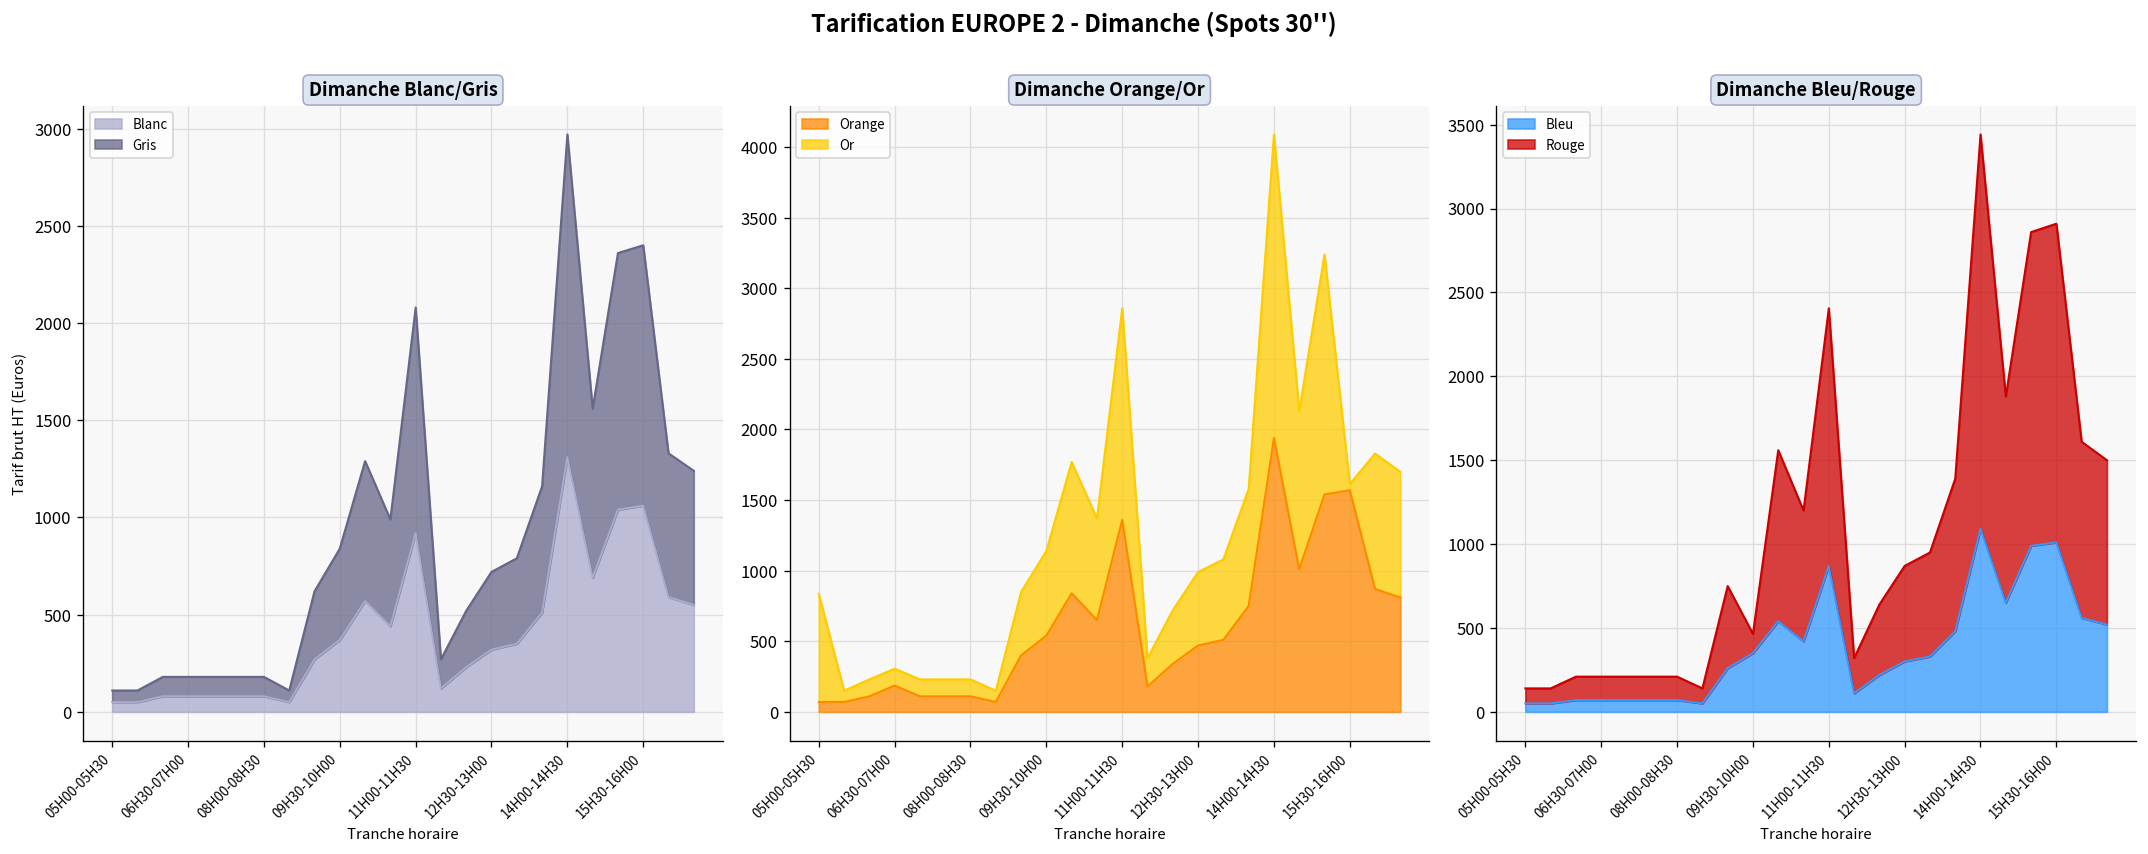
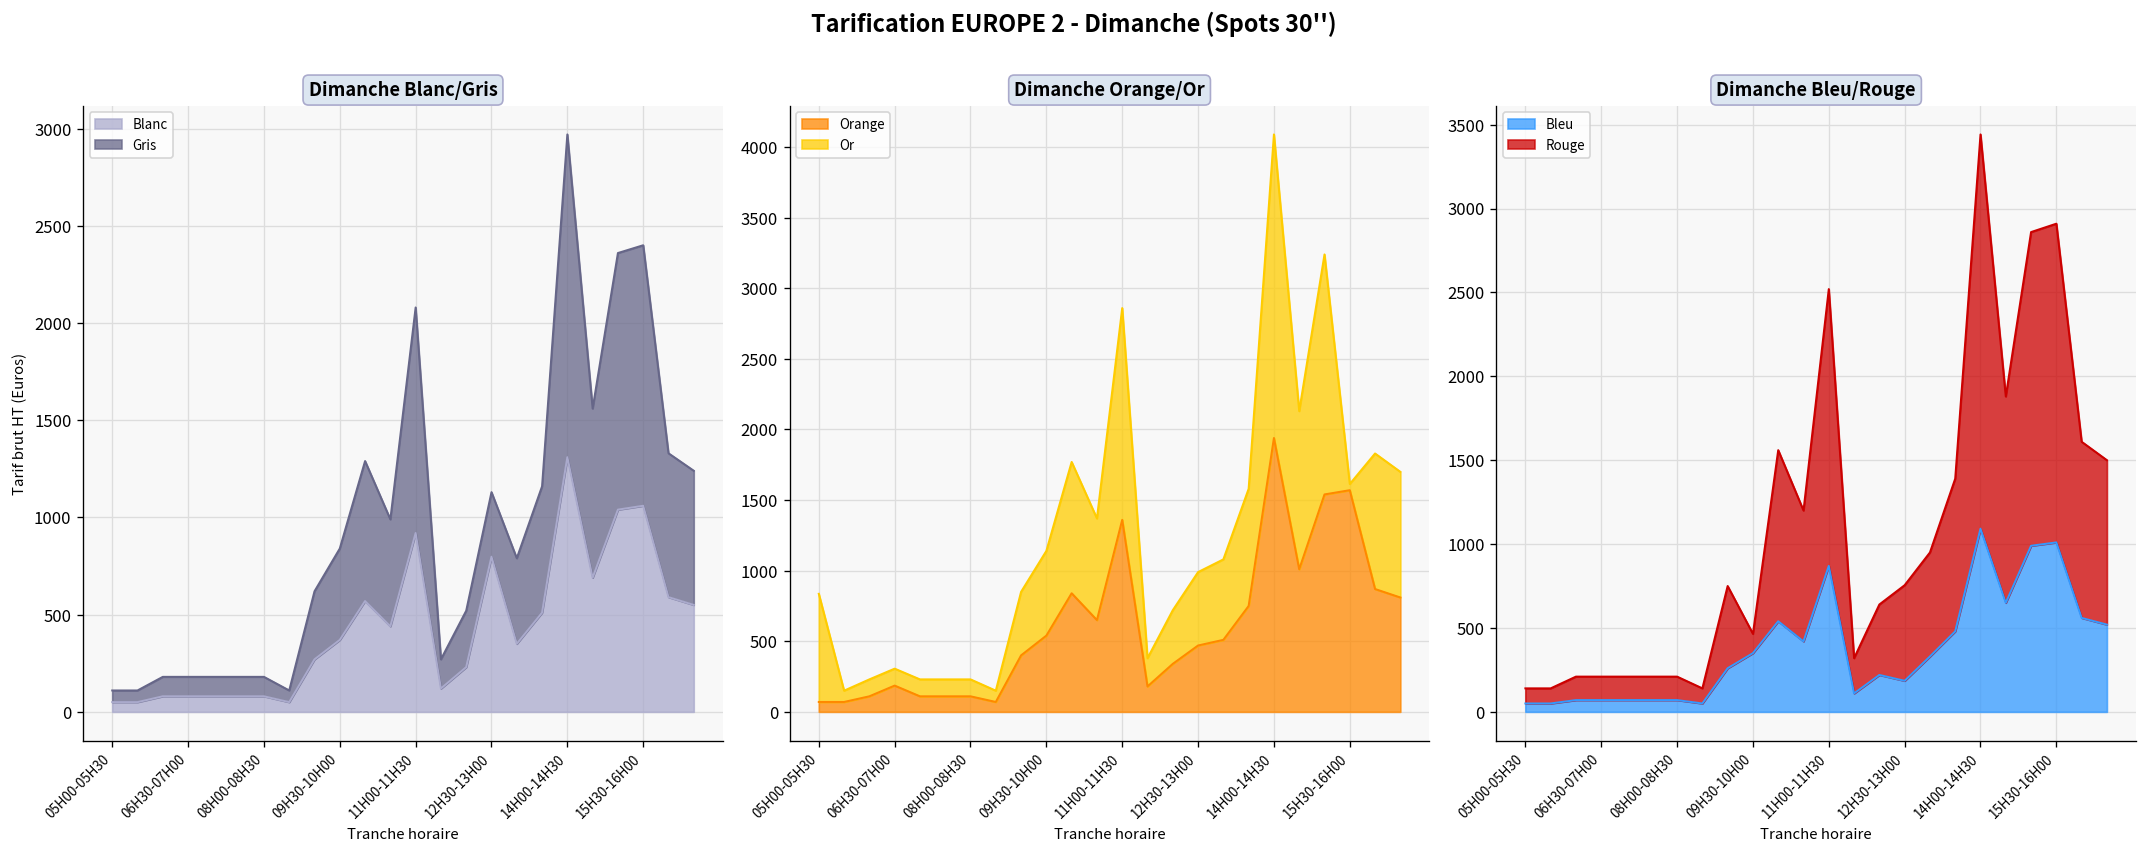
  {
    "Dimanche Blanc/Gris": {
      "Blanc": {
        "05H00-05H30": 50,
        "06H30-07H00": 80,
        "08H00-08H30": 80,
        "09H30-10H00": 370,
        "11H00-11H30": 920,
-       "12H30-13H00": 320,
+       "12H30-13H00": 800,
        "14H00-14H30": 1310,
        "15H30-16H00": 1060
      },
      "Gris": {
        "05H00-05H30": 60,
        "06H30-07H00": 100,
        "08H00-08H30": 100,
        "09H30-10H00": 470,
        "11H00-11H30": 1160,
-       "12H30-13H00": 400,
+       "12H30-13H00": 330,
        "14H00-14H30": 1660,
        "15H30-16H00": 1340
      }
    },
    "Dimanche Orange/Or": {
      "Orange": {
        "05H00-05H30": 70,
        "06H30-07H00": 190,
        "08H00-08H30": 110,
        "09H30-10H00": 540,
        "11H00-11H30": 1360,
        "12H30-13H00": 470,
        "14H00-14H30": 1940,
        "15H30-16H00": 1570
      }
    },
    "Dimanche Bleu/Rouge": {
      "Bleu": {
        "05H00-05H30": 50,
        "06H30-07H00": 70,
        "08H00-08H30": 70,
        "09H30-10H00": 350,
        "11H00-11H30": 870,
-       "12H30-13H00": 300,
+       "12H30-13H00": 190,
        "14H00-14H30": 1090,
        "15H30-16H00": 1010
      },
      "Rouge": {
        "05H00-05H30": 90,
        "06H30-07H00": 140,
        "08H00-08H30": 140,
        "09H30-10H00": 120,
-       "11H00-11H30": 1540,
+       "11H00-11H30": 1650,
        "12H30-13H00": 570,
        "14H00-14H30": 2350,
        "15H30-16H00": 1900
      }
    }
  }
